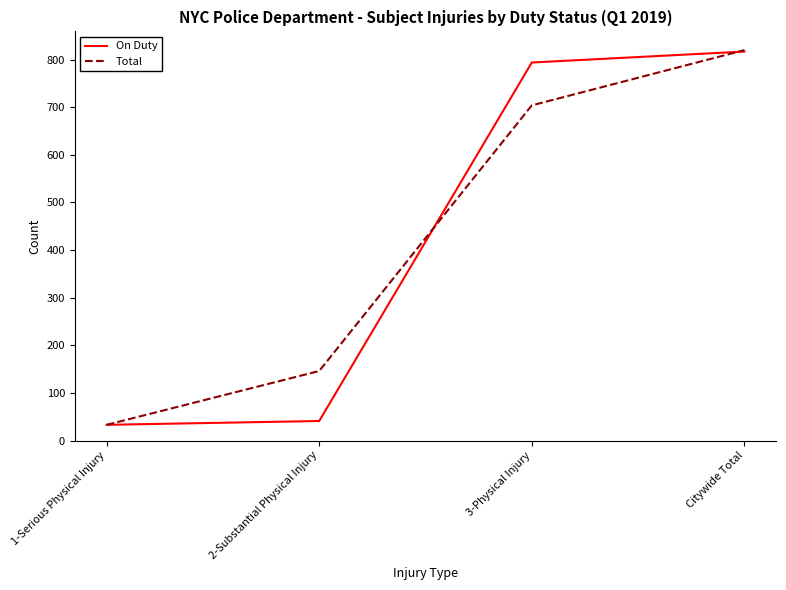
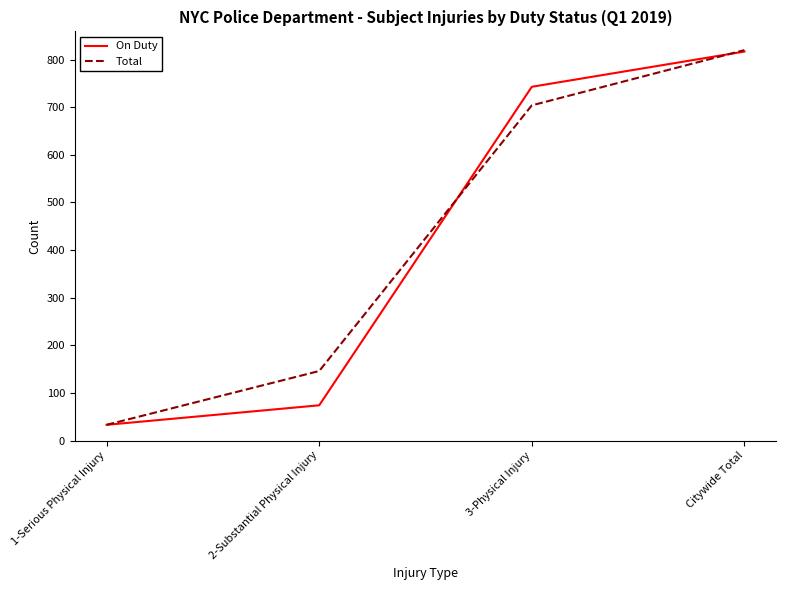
  {
    "On Duty": {
-     "2-Substantial Physical Injury": 40,
-     "3-Physical Injury": 790
+     "2-Substantial Physical Injury": 70,
+     "3-Physical Injury": 740
    },
    "Total": {
      "2-Substantial Physical Injury": 150,
      "3-Physical Injury": 700
    }
  }
